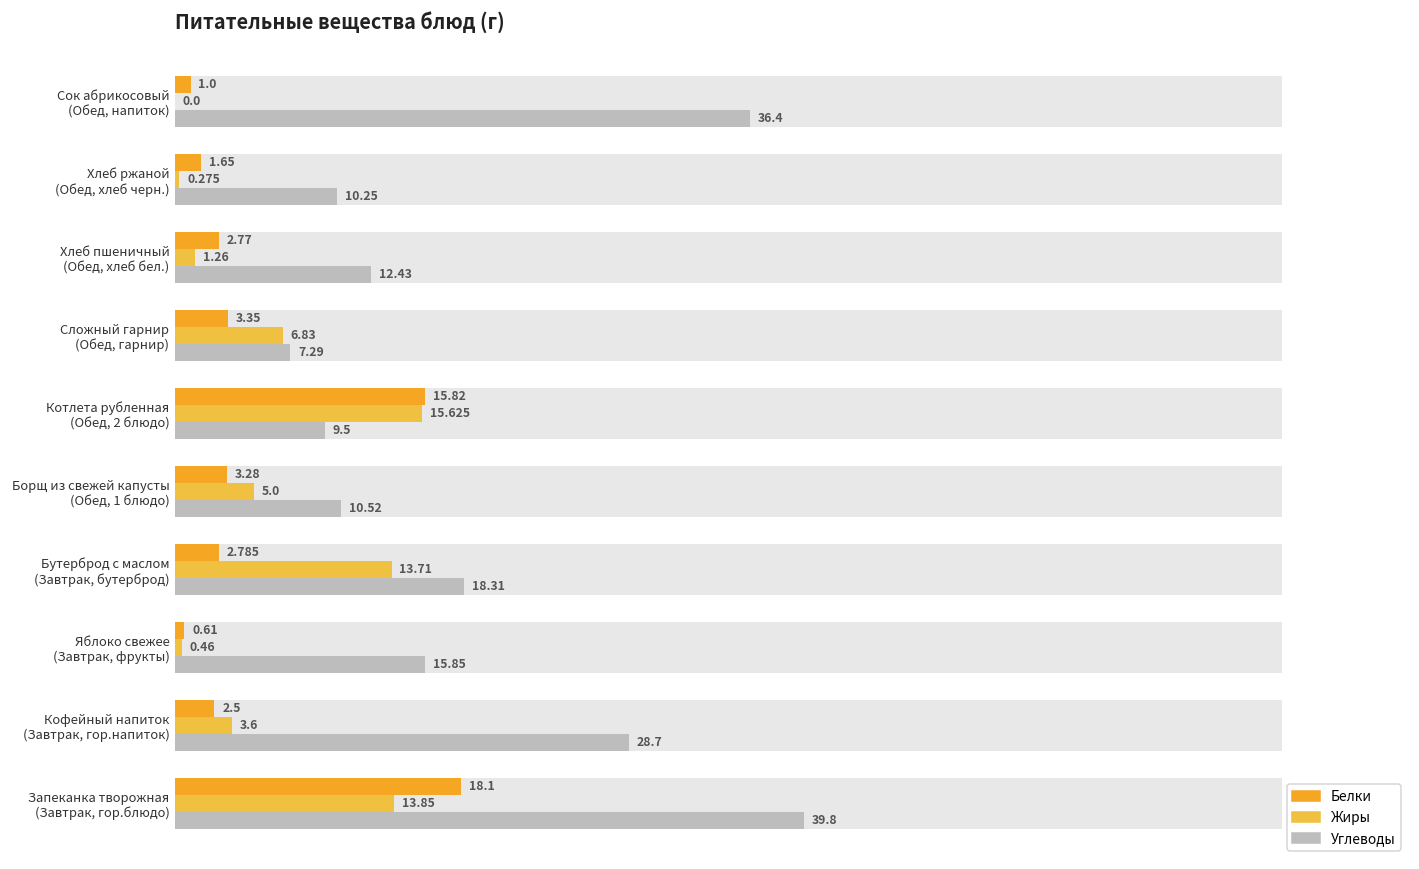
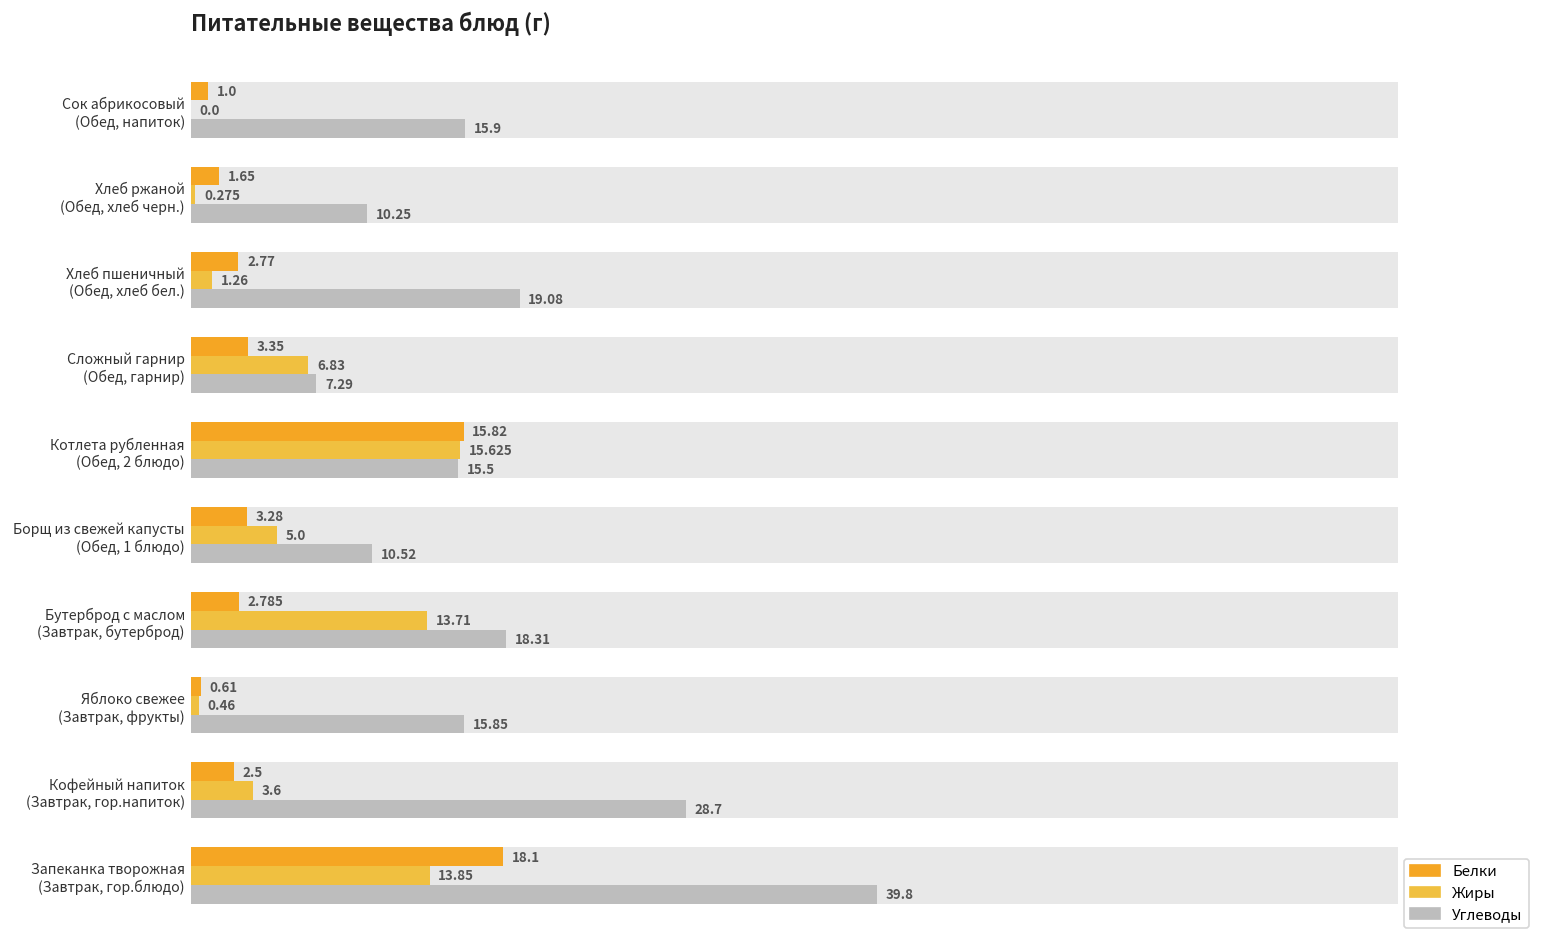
  {
    "Углеводы": {
-     "Сок абрикосовый (Обед, напиток)": 36.4,
-     "Хлеб пшеничный (Обед, хлеб бел.)": 12.43,
-     "Котлета рубленная (Обед, 2 блюдо)": 9.5
+     "Сок абрикосовый (Обед, напиток)": 15.9,
+     "Хлеб пшеничный (Обед, хлеб бел.)": 19.08,
+     "Котлета рубленная (Обед, 2 блюдо)": 15.5
    }
  }
